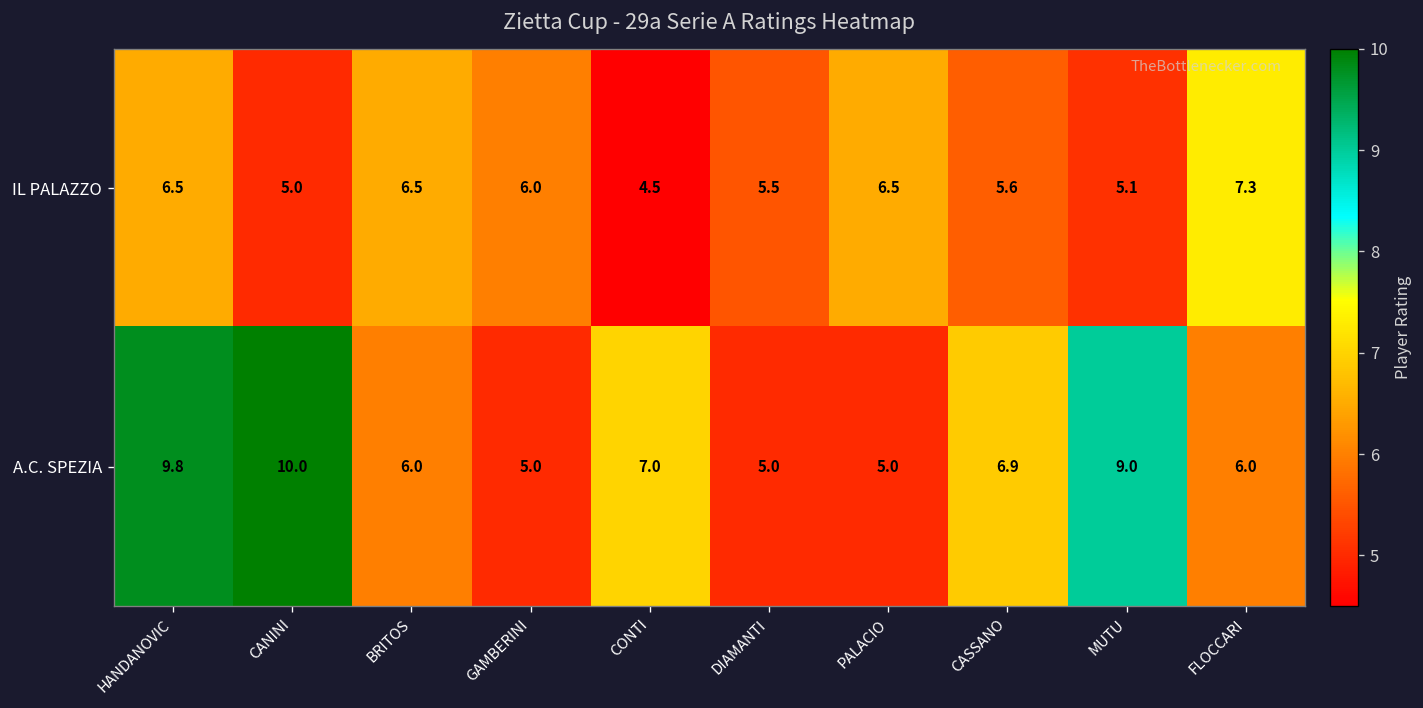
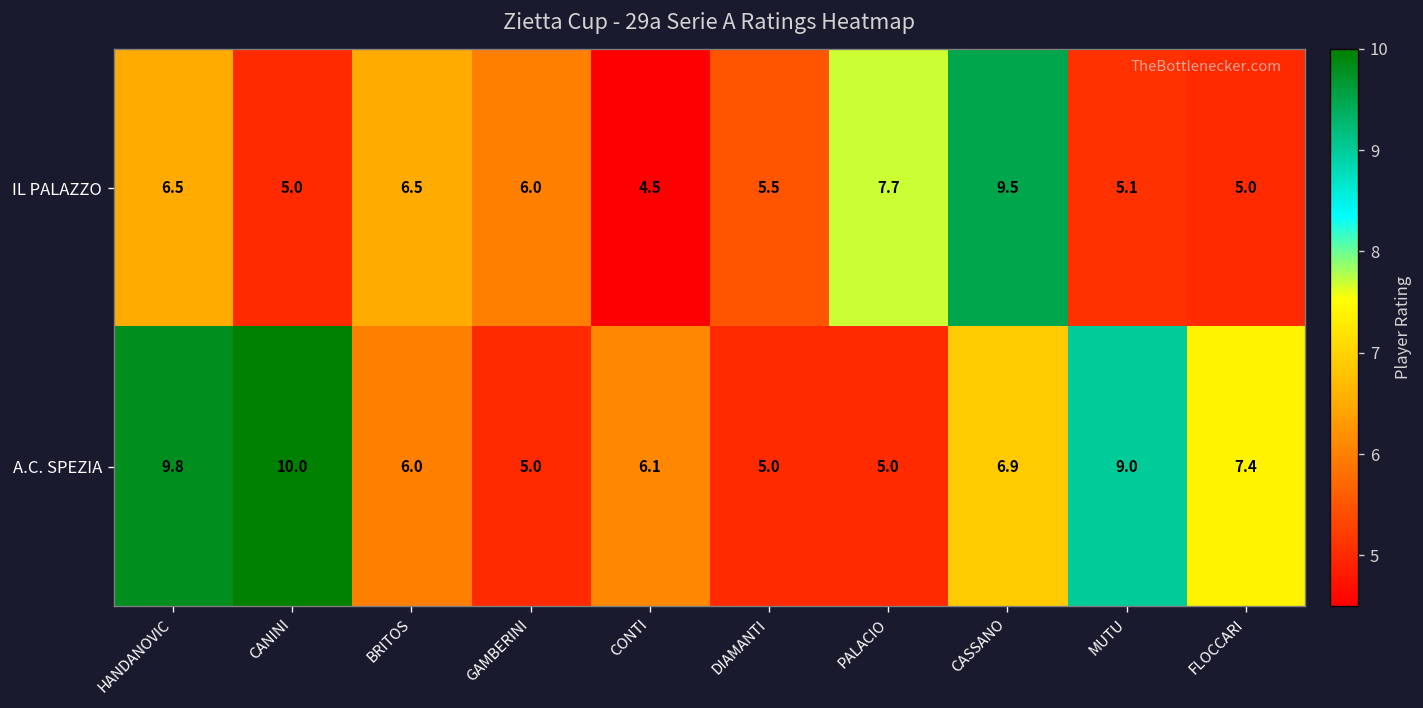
  {
    "IL PALAZZO": {
      "HANDANOVIC": 6.5,
      "CANINI": 5.0,
      "BRITOS": 6.5,
      "GAMBERINI": 6.0,
      "CONTI": 4.5,
      "DIAMANTI": 5.5,
-     "PALACIO": 6.5,
-     "CASSANO": 5.6,
+     "PALACIO": 7.7,
+     "CASSANO": 9.5,
      "MUTU": 5.1,
-     "FLOCCARI": 7.3
+     "FLOCCARI": 5.0
    },
    "A.C. SPEZIA": {
      "HANDANOVIC": 9.8,
      "CANINI": 10.0,
      "BRITOS": 6.0,
      "GAMBERINI": 5.0,
-     "CONTI": 7.0,
+     "CONTI": 6.1,
      "DIAMANTI": 5.0,
      "PALACIO": 5.0,
      "CASSANO": 6.9,
      "MUTU": 9.0,
-     "FLOCCARI": 6.0
+     "FLOCCARI": 7.4
    }
  }
